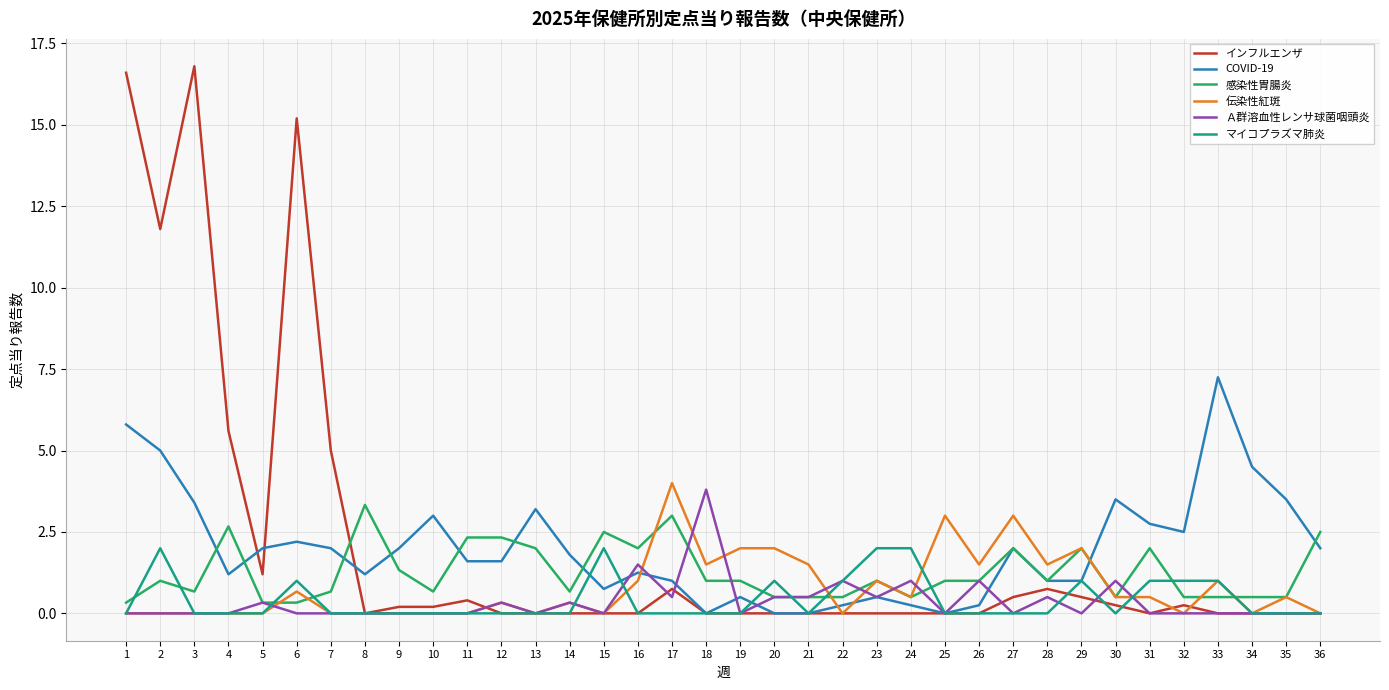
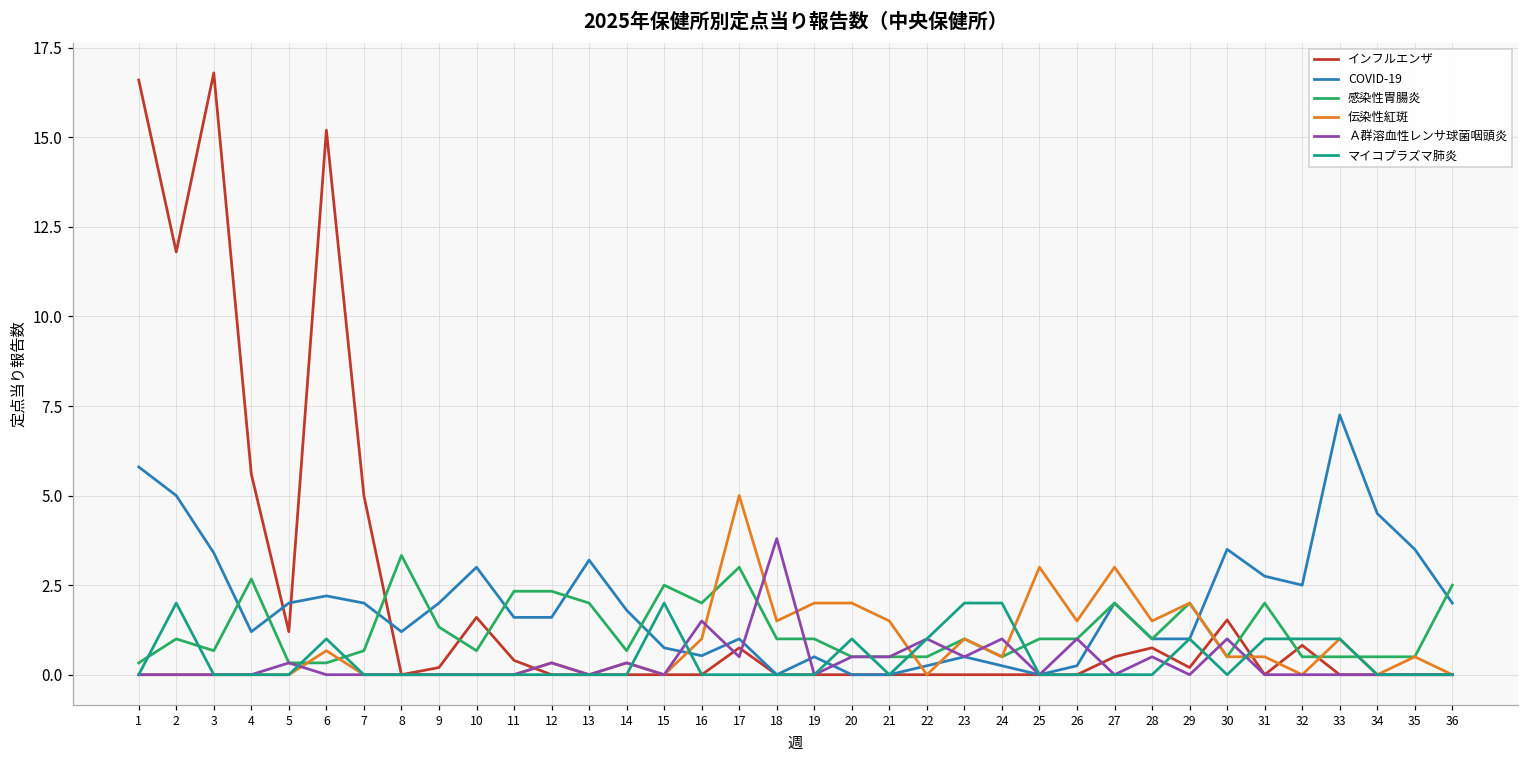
  {
    "インフルエンザ": {
      "1": 16.6,
      "2": 11.8,
      "3": 16.8,
      "4": 5.6,
      "5": 1.2,
      "6": 15.2,
      "7": 5.0,
      "9": 0.2,
-     "10": 0.2,
+     "10": 1.6,
      "11": 0.4,
      "17": 0.8,
      "23": 0.0,
      "24": 0.0,
      "27": 0.5,
      "28": 0.8,
-     "29": 0.5,
-     "30": 0.3,
-     "32": 0.3
+     "29": 0.2,
+     "30": 1.5,
+     "32": 0.8
    },
    "COVID-19": {
      "1": 5.8,
      "2": 5.0,
      "3": 3.4,
      "4": 1.2,
      "5": 2.0,
      "6": 2.2,
      "7": 2.0,
      "8": 1.2,
      "9": 2.0,
      "10": 3.0,
      "11": 1.6,
      "12": 1.6,
      "13": 3.2,
      "14": 1.8,
      "15": 0.8,
-     "16": 1.3,
+     "16": 0.5,
      "17": 1.0,
      "19": 0.5,
      "22": 0.3,
      "24": 0.3,
      "26": 0.3,
      "30": 3.5,
      "31": 2.8,
      "32": 2.5,
      "33": 7.3,
      "34": 4.5,
      "35": 3.5,
      "36": 2.0
    },
    "伝染性紅斑": {
      "6": 0.7,
      "16": 1,
-     "17": 4,
+     "17": 5,
      "18": 1.5,
      "19": 2,
      "20": 2,
      "21": 1.5,
      "25": 3,
      "26": 1.5,
      "27": 3,
      "28": 1.5,
      "31": 0.5
    },
    "Ａ群溶血性レンサ球菌咽頭炎": {
      "6": 0.0,
      "16": 1.5,
      "17": 0.5,
      "18": 3.8,
      "24": 1.0,
      "28": 0.5,
      "29": 0.0,
      "30": 1.0
    }
  }
